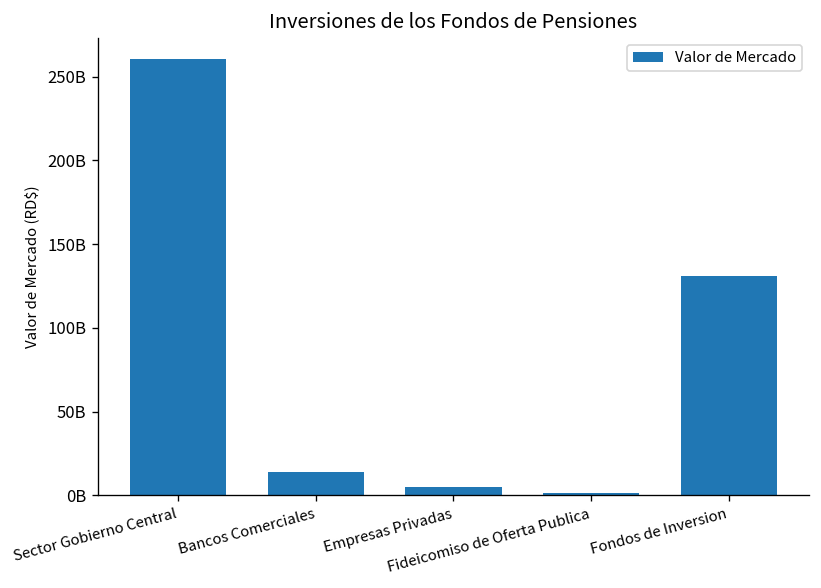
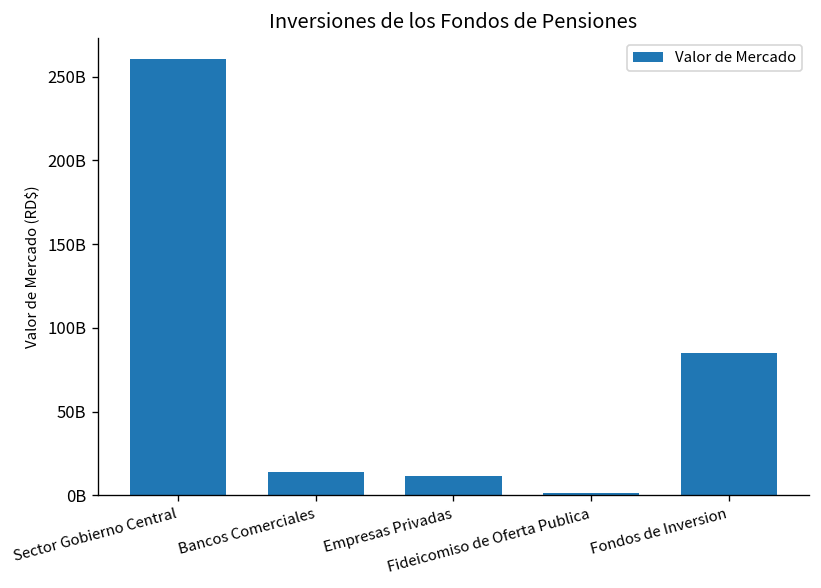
  {
    "Sector Gobierno Central": 260000000000,
    "Bancos Comerciales": 14000000000,
-   "Empresas Privadas": 5000000000,
-   "Fondos de Inversion": 131000000000
+   "Empresas Privadas": 12000000000,
+   "Fondos de Inversion": 85000000000
  }
